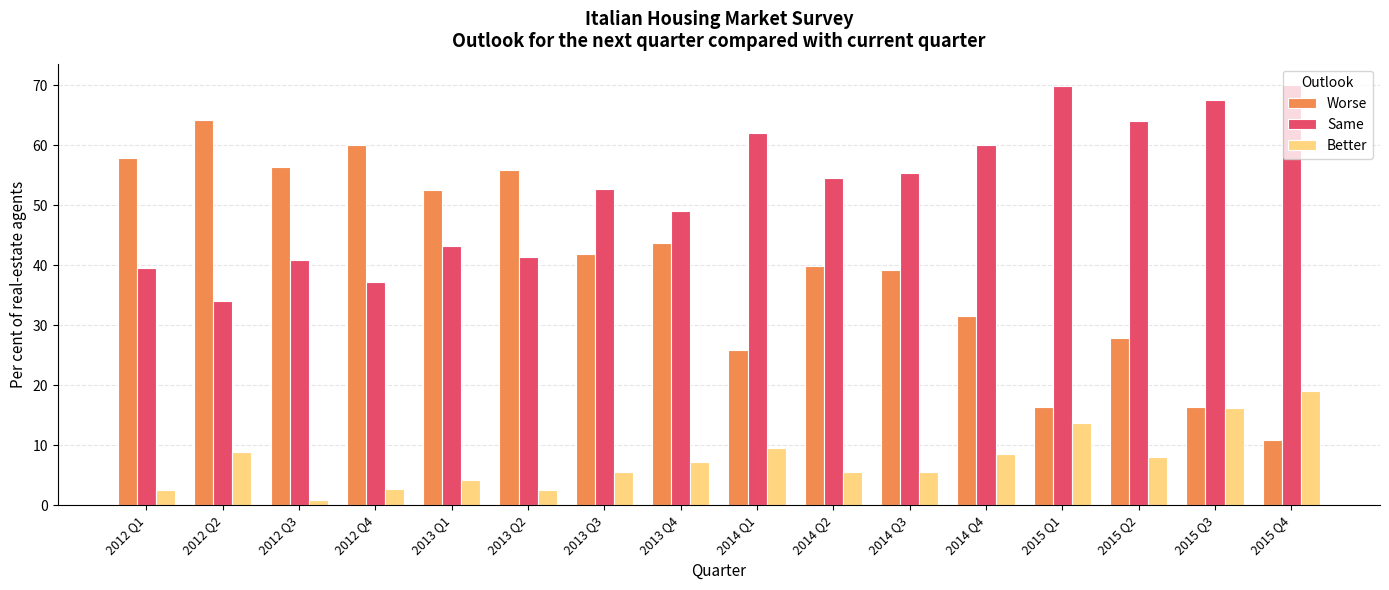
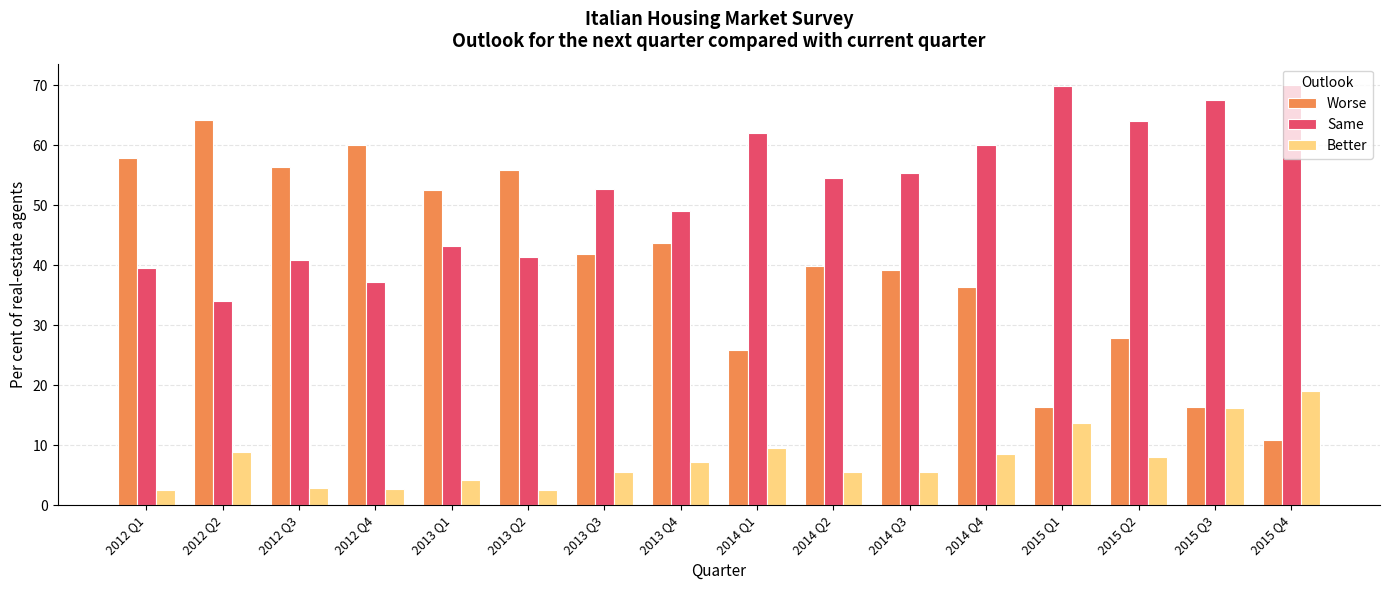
  {
    "Worse": {
      "2012 Q1": 58,
      "2012 Q2": 64,
      "2012 Q3": 56,
      "2012 Q4": 60,
      "2013 Q1": 53,
      "2013 Q2": 56,
      "2013 Q3": 42,
      "2013 Q4": 44,
      "2014 Q1": 26,
      "2014 Q2": 40,
      "2014 Q3": 39,
-     "2014 Q4": 32,
+     "2014 Q4": 36,
      "2015 Q1": 16,
      "2015 Q2": 28,
      "2015 Q3": 16,
      "2015 Q4": 11
    },
    "Same": {
      "2012 Q1": 40,
      "2012 Q2": 34,
      "2012 Q3": 41,
      "2012 Q4": 37,
      "2013 Q1": 43,
      "2013 Q2": 41,
      "2013 Q3": 53,
      "2013 Q4": 49,
      "2014 Q1": 62,
      "2014 Q2": 55,
      "2014 Q3": 55,
      "2014 Q4": 60,
      "2015 Q1": 70,
      "2015 Q2": 64,
      "2015 Q3": 68
    },
    "Better": {
      "2012 Q1": 3,
      "2012 Q2": 9,
-     "2012 Q3": 1,
+     "2012 Q3": 3,
      "2012 Q4": 3,
      "2013 Q1": 4,
      "2013 Q2": 3,
      "2013 Q3": 6,
      "2013 Q4": 7,
      "2014 Q1": 10,
      "2014 Q2": 6,
      "2014 Q3": 6,
      "2014 Q4": 9,
      "2015 Q1": 14,
      "2015 Q2": 8,
      "2015 Q3": 16,
      "2015 Q4": 19
    }
  }
